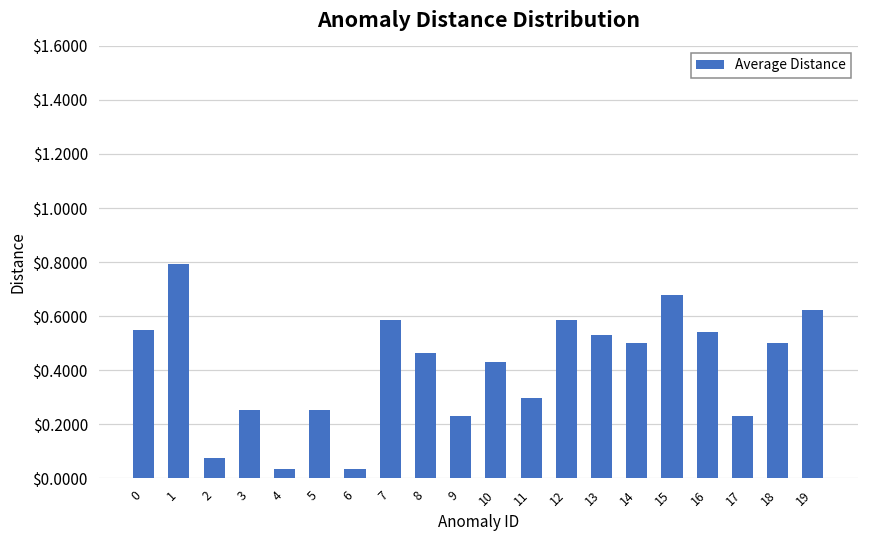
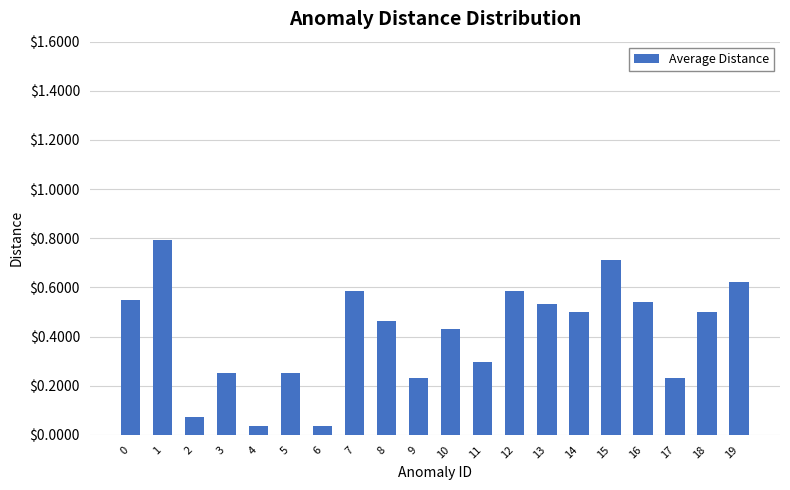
  {
    "0": "$0.55",
    "1": "$0.79",
    "2": "$0.07",
    "3": "$0.25",
    "4": "$0.04",
    "5": "$0.25",
    "6": "$0.03",
    "7": "$0.59",
    "8": "$0.46",
    "9": "$0.23",
    "10": "$0.43",
    "11": "$0.30",
    "12": "$0.59",
    "13": "$0.53",
    "14": "$0.50",
-   "15": "$0.68",
+   "15": "$0.71",
    "16": "$0.54",
    "17": "$0.23",
    "18": "$0.50",
    "19": "$0.62"
  }
